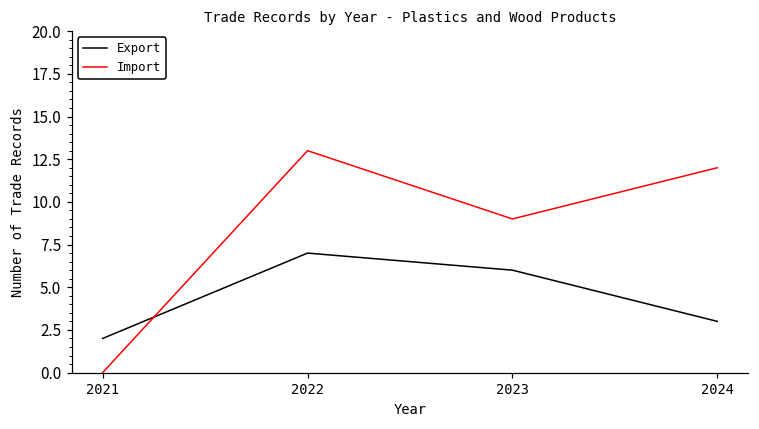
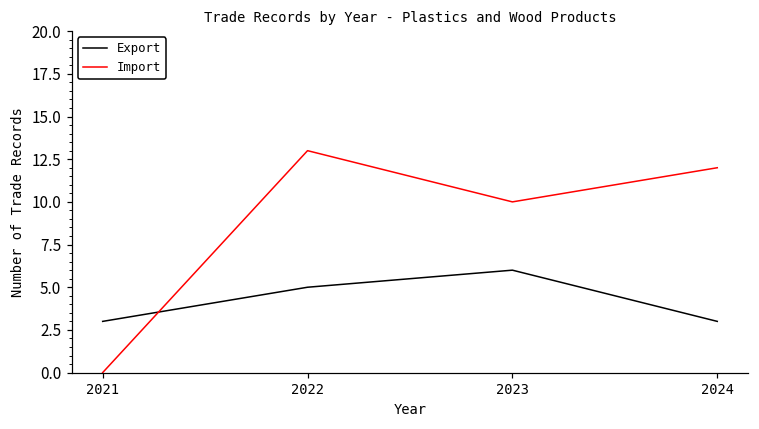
  {
    "Export": {
-     "2021": 2,
-     "2022": 7,
+     "2021": 3,
+     "2022": 5,
      "2023": 6,
      "2024": 3
    },
    "Import": {
      "2021": 0,
      "2022": 13,
-     "2023": 9,
+     "2023": 10,
      "2024": 12
    }
  }
